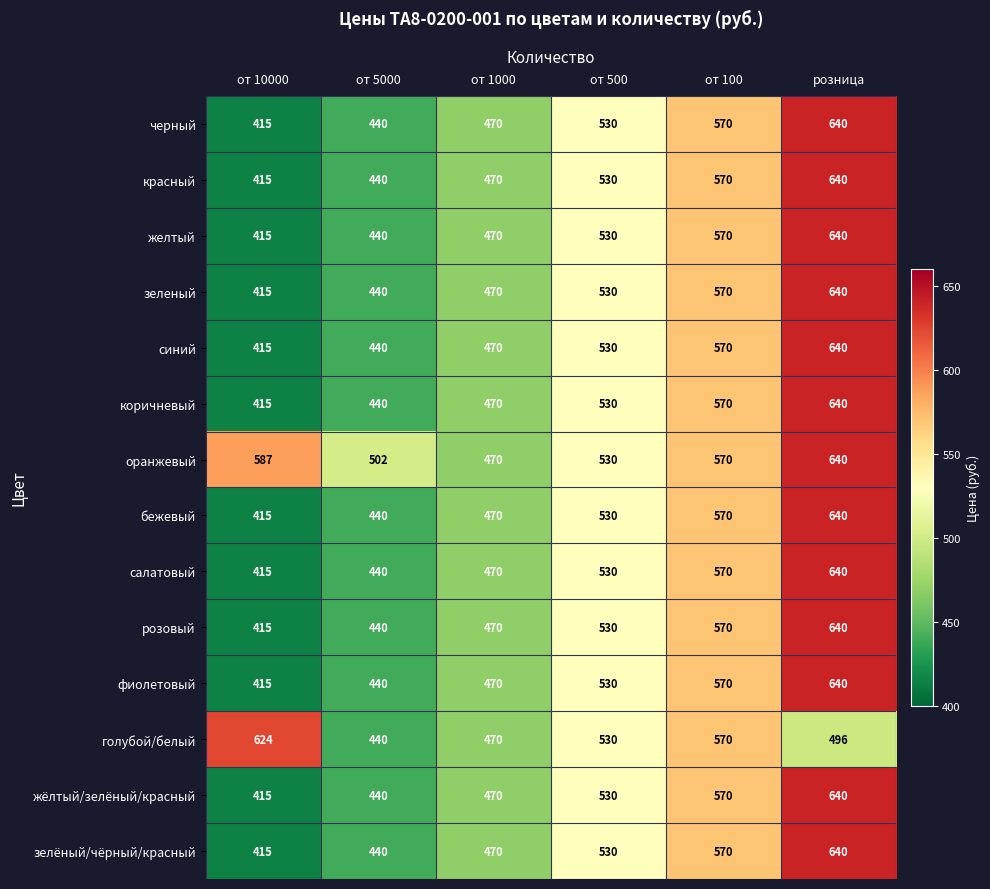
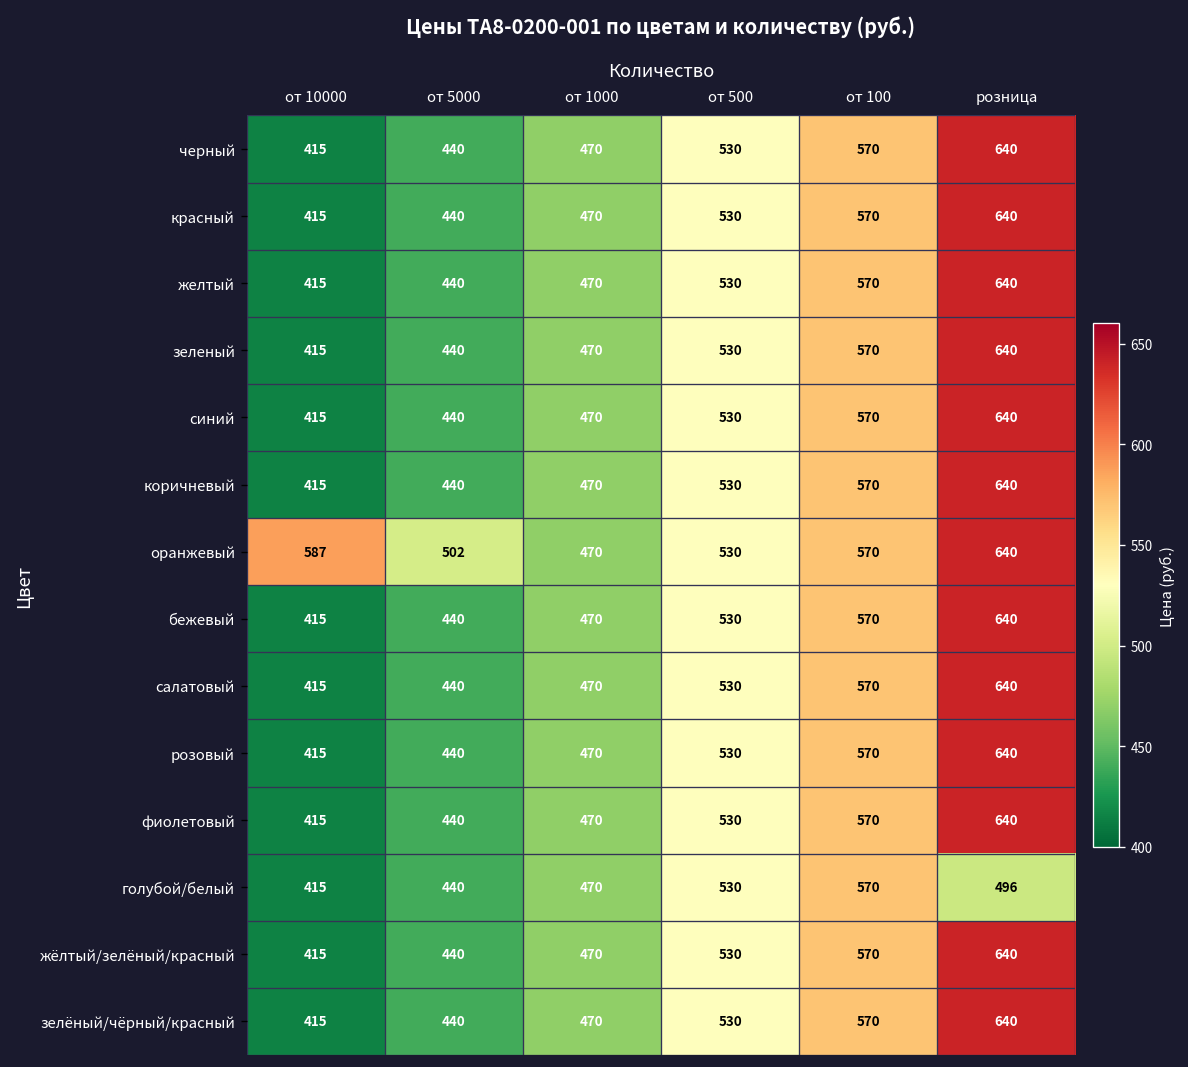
  {
    "черный": {
      "от 10000": 415,
      "от 5000": 440,
      "от 1000": 470,
      "от 500": 530,
      "от 100": 570,
      "розница": 640
    },
    "красный": {
      "от 10000": 415,
      "от 5000": 440,
      "от 1000": 470,
      "от 500": 530,
      "от 100": 570,
      "розница": 640
    },
    "желтый": {
      "от 10000": 415,
      "от 5000": 440,
      "от 1000": 470,
      "от 500": 530,
      "от 100": 570,
      "розница": 640
    },
    "зеленый": {
      "от 10000": 415,
      "от 5000": 440,
      "от 1000": 470,
      "от 500": 530,
      "от 100": 570,
      "розница": 640
    },
    "синий": {
      "от 10000": 415,
      "от 5000": 440,
      "от 1000": 470,
      "от 500": 530,
      "от 100": 570,
      "розница": 640
    },
    "коричневый": {
      "от 10000": 415,
      "от 5000": 440,
      "от 1000": 470,
      "от 500": 530,
      "от 100": 570,
      "розница": 640
    },
    "оранжевый": {
      "от 10000": 587,
      "от 5000": 502,
      "от 1000": 470,
      "от 500": 530,
      "от 100": 570,
      "розница": 640
    },
    "бежевый": {
      "от 10000": 415,
      "от 5000": 440,
      "от 1000": 470,
      "от 500": 530,
      "от 100": 570,
      "розница": 640
    },
    "салатовый": {
      "от 10000": 415,
      "от 5000": 440,
      "от 1000": 470,
      "от 500": 530,
      "от 100": 570,
      "розница": 640
    },
    "розовый": {
      "от 10000": 415,
      "от 5000": 440,
      "от 1000": 470,
      "от 500": 530,
      "от 100": 570,
      "розница": 640
    },
    "фиолетовый": {
      "от 10000": 415,
      "от 5000": 440,
      "от 1000": 470,
      "от 500": 530,
      "от 100": 570,
      "розница": 640
    },
    "голубой/белый": {
-     "от 10000": 624,
+     "от 10000": 415,
      "от 5000": 440,
      "от 1000": 470,
      "от 500": 530,
      "от 100": 570,
      "розница": 496
    },
    "жёлтый/зелёный/красный": {
      "от 10000": 415,
      "от 5000": 440,
      "от 1000": 470,
      "от 500": 530,
      "от 100": 570,
      "розница": 640
    },
    "зелёный/чёрный/красный": {
      "от 10000": 415,
      "от 5000": 440,
      "от 1000": 470,
      "от 500": 530,
      "от 100": 570,
      "розница": 640
    }
  }
